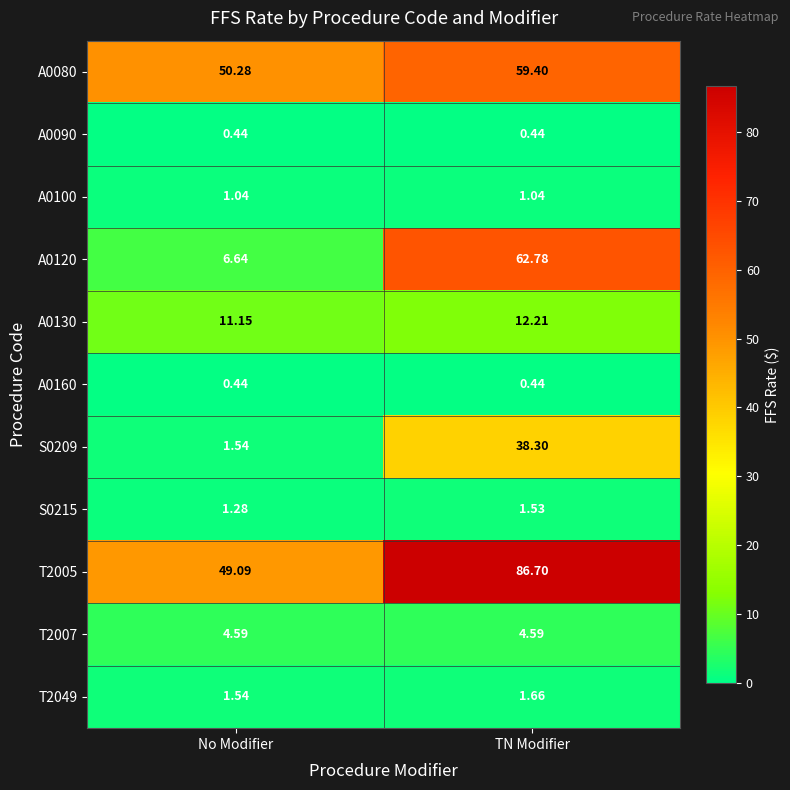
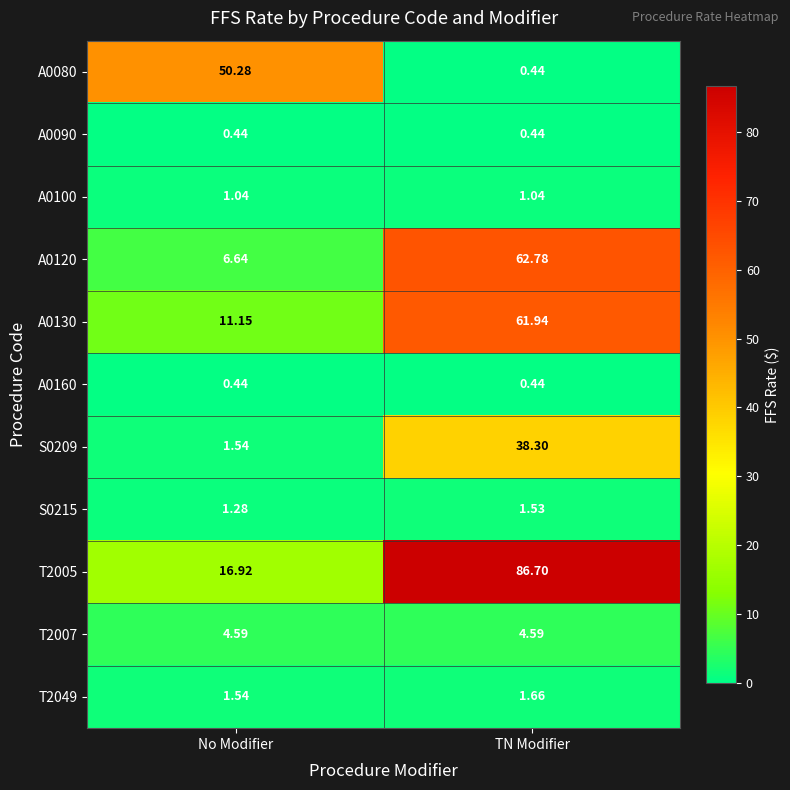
  {
    "A0080": {
      "No Modifier": 50.28,
-     "TN Modifier": 59.40
+     "TN Modifier": 0.44
    },
    "A0090": {
      "No Modifier": 0.44,
      "TN Modifier": 0.44
    },
    "A0100": {
      "No Modifier": 1.04,
      "TN Modifier": 1.04
    },
    "A0120": {
      "No Modifier": 6.64,
      "TN Modifier": 62.78
    },
    "A0130": {
      "No Modifier": 11.15,
-     "TN Modifier": 12.21
+     "TN Modifier": 61.94
    },
    "A0160": {
      "No Modifier": 0.44,
      "TN Modifier": 0.44
    },
    "S0209": {
      "No Modifier": 1.54,
      "TN Modifier": 38.30
    },
    "S0215": {
      "No Modifier": 1.28,
      "TN Modifier": 1.53
    },
    "T2005": {
-     "No Modifier": 49.09,
+     "No Modifier": 16.92,
      "TN Modifier": 86.70
    },
    "T2007": {
      "No Modifier": 4.59,
      "TN Modifier": 4.59
    },
    "T2049": {
      "No Modifier": 1.54,
      "TN Modifier": 1.66
    }
  }
